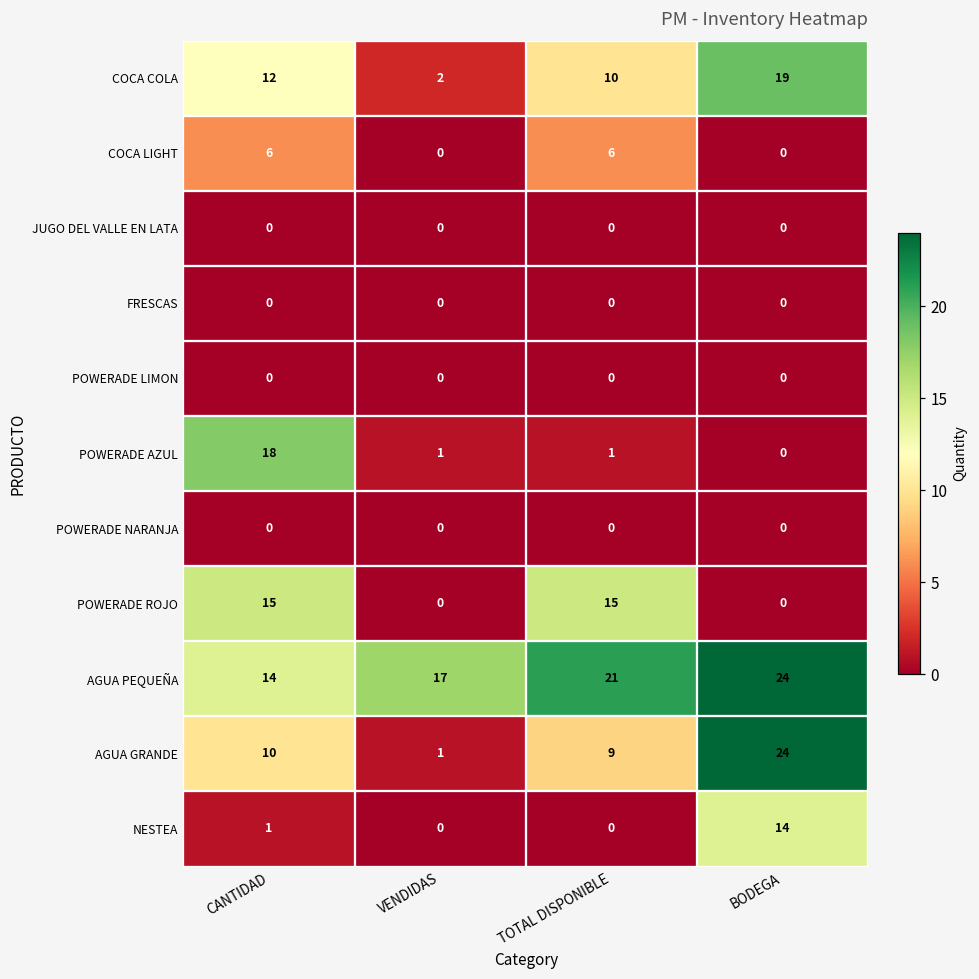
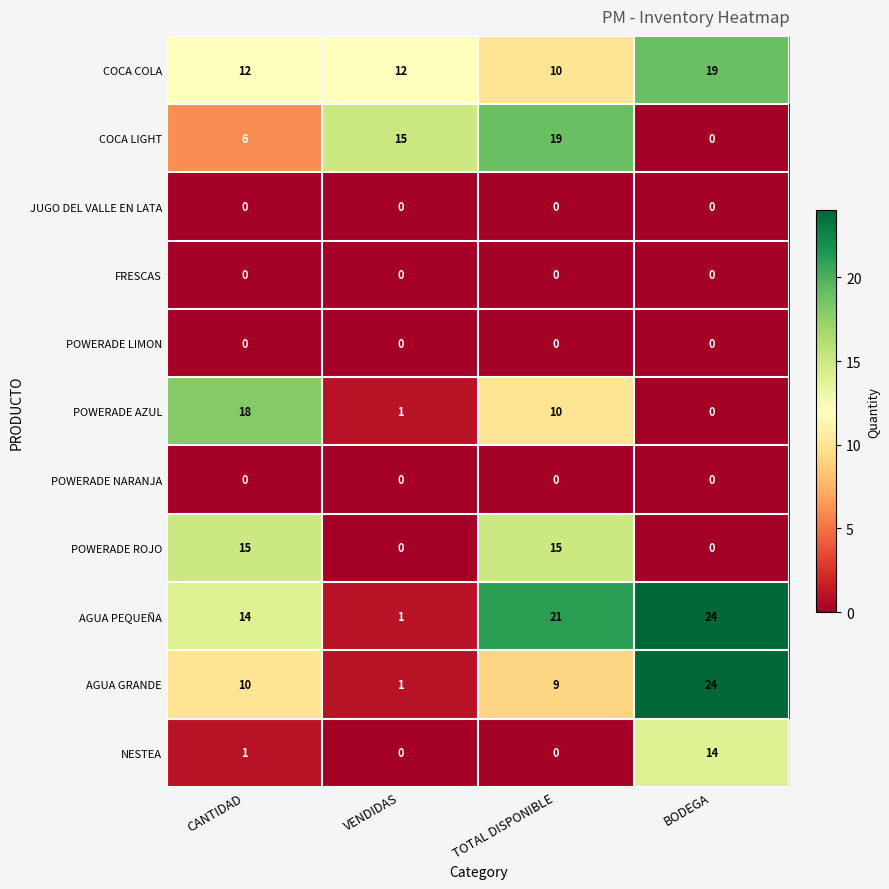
  {
    "COCA COLA": {
      "CANTIDAD": 12,
-     "VENDIDAS": 2,
+     "VENDIDAS": 12,
      "TOTAL DISPONIBLE": 10,
      "BODEGA": 19
    },
    "COCA LIGHT": {
      "CANTIDAD": 6,
-     "VENDIDAS": 0,
-     "TOTAL DISPONIBLE": 6,
+     "VENDIDAS": 15,
+     "TOTAL DISPONIBLE": 19,
      "BODEGA": 0
    },
    "JUGO DEL VALLE EN LATA": {
      "CANTIDAD": 0,
      "VENDIDAS": 0,
      "TOTAL DISPONIBLE": 0,
      "BODEGA": 0
    },
    "FRESCAS": {
      "CANTIDAD": 0,
      "VENDIDAS": 0,
      "TOTAL DISPONIBLE": 0,
      "BODEGA": 0
    },
    "POWERADE LIMON": {
      "CANTIDAD": 0,
      "VENDIDAS": 0,
      "TOTAL DISPONIBLE": 0,
      "BODEGA": 0
    },
    "POWERADE AZUL": {
      "CANTIDAD": 18,
      "VENDIDAS": 1,
-     "TOTAL DISPONIBLE": 1,
+     "TOTAL DISPONIBLE": 10,
      "BODEGA": 0
    },
    "POWERADE NARANJA": {
      "CANTIDAD": 0,
      "VENDIDAS": 0,
      "TOTAL DISPONIBLE": 0,
      "BODEGA": 0
    },
    "POWERADE ROJO": {
      "CANTIDAD": 15,
      "VENDIDAS": 0,
      "TOTAL DISPONIBLE": 15,
      "BODEGA": 0
    },
    "AGUA PEQUEÑA": {
      "CANTIDAD": 14,
-     "VENDIDAS": 17,
+     "VENDIDAS": 1,
      "TOTAL DISPONIBLE": 21,
      "BODEGA": 24
    },
    "AGUA GRANDE": {
      "CANTIDAD": 10,
      "VENDIDAS": 1,
      "TOTAL DISPONIBLE": 9,
      "BODEGA": 24
    },
    "NESTEA": {
      "CANTIDAD": 1,
      "VENDIDAS": 0,
      "TOTAL DISPONIBLE": 0,
      "BODEGA": 14
    }
  }
